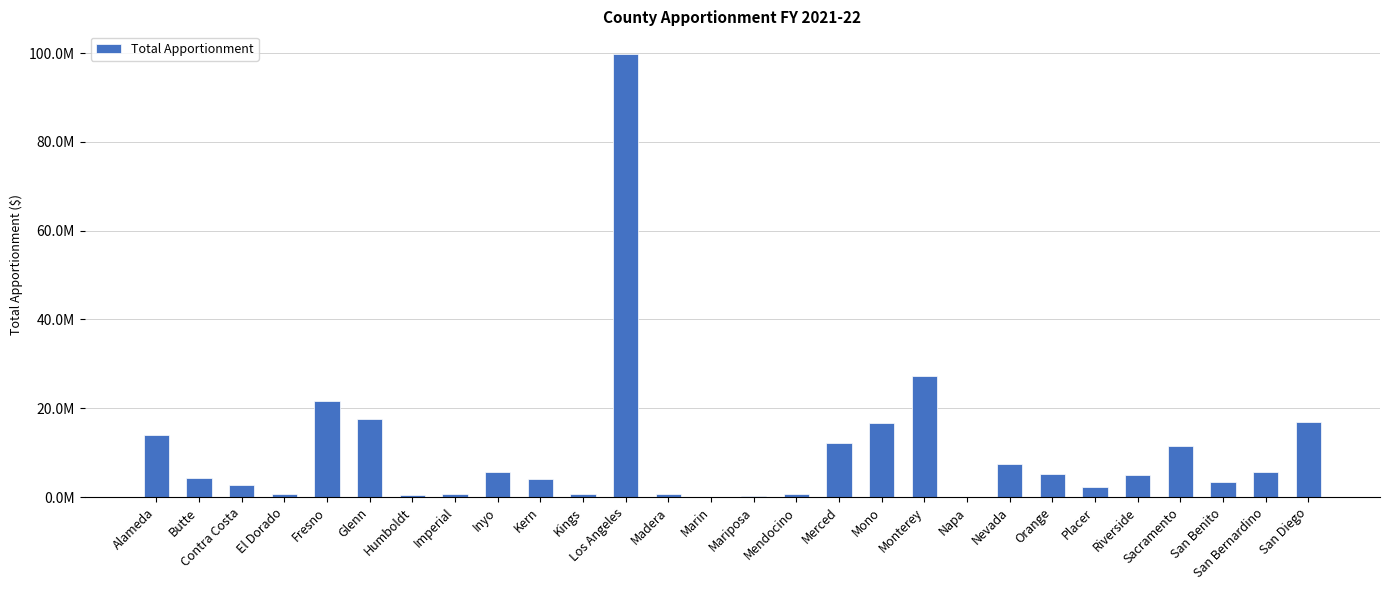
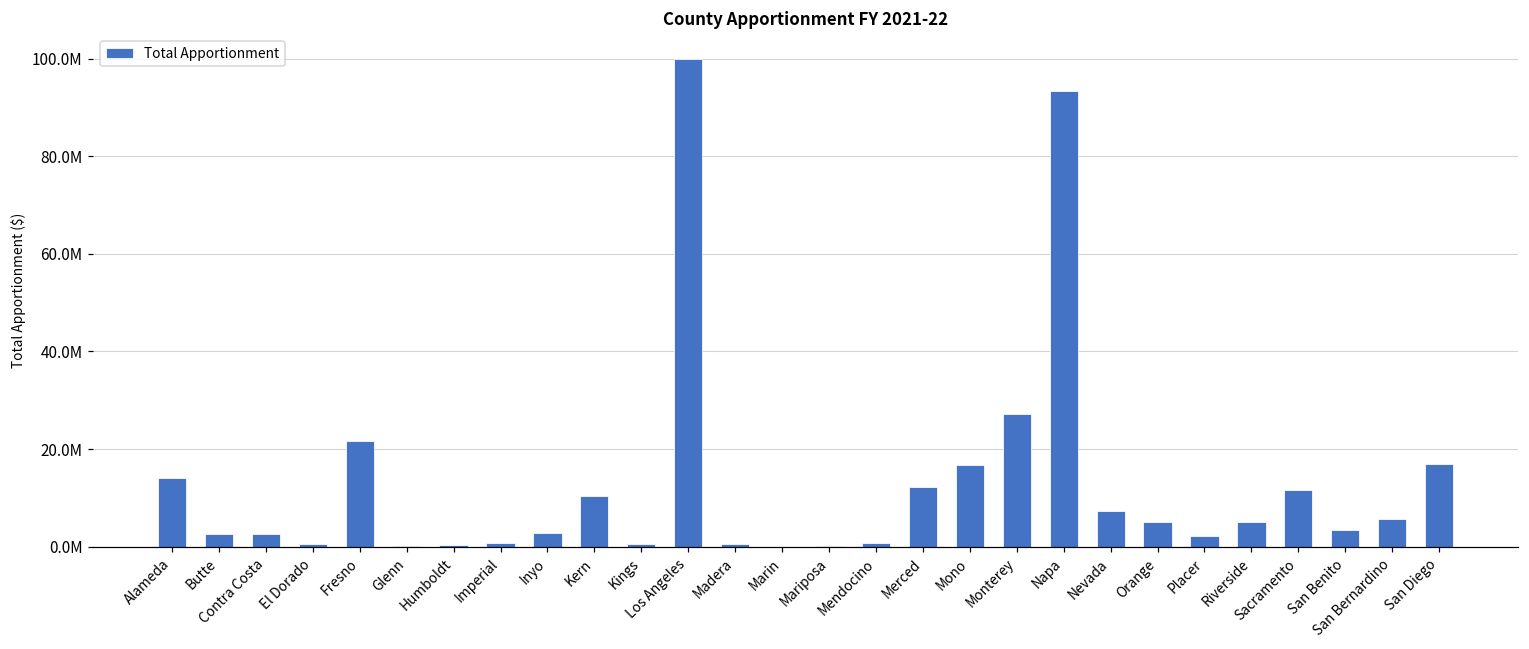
  {
    "Alameda": 14000000,
-   "Butte": 4000000,
+   "Butte": 3000000,
    "Contra Costa": 3000000,
    "El Dorado": 1000000,
    "Fresno": 22000000,
-   "Glenn": 18000000,
+   "Glenn": 0,
    "Imperial": 1000000,
-   "Inyo": 6000000,
-   "Kern": 4000000,
+   "Inyo": 3000000,
+   "Kern": 10000000,
    "Kings": 1000000,
    "Los Angeles": 100000000,
    "Madera": 1000000,
    "Mendocino": 1000000,
    "Merced": 12000000,
    "Mono": 17000000,
    "Monterey": 27000000,
-   "Napa": 0,
+   "Napa": 93000000,
    "Nevada": 7000000,
    "Orange": 5000000,
    "Placer": 2000000,
    "Riverside": 5000000,
    "Sacramento": 12000000,
    "San Benito": 3000000,
    "San Bernardino": 6000000,
    "San Diego": 17000000
  }
